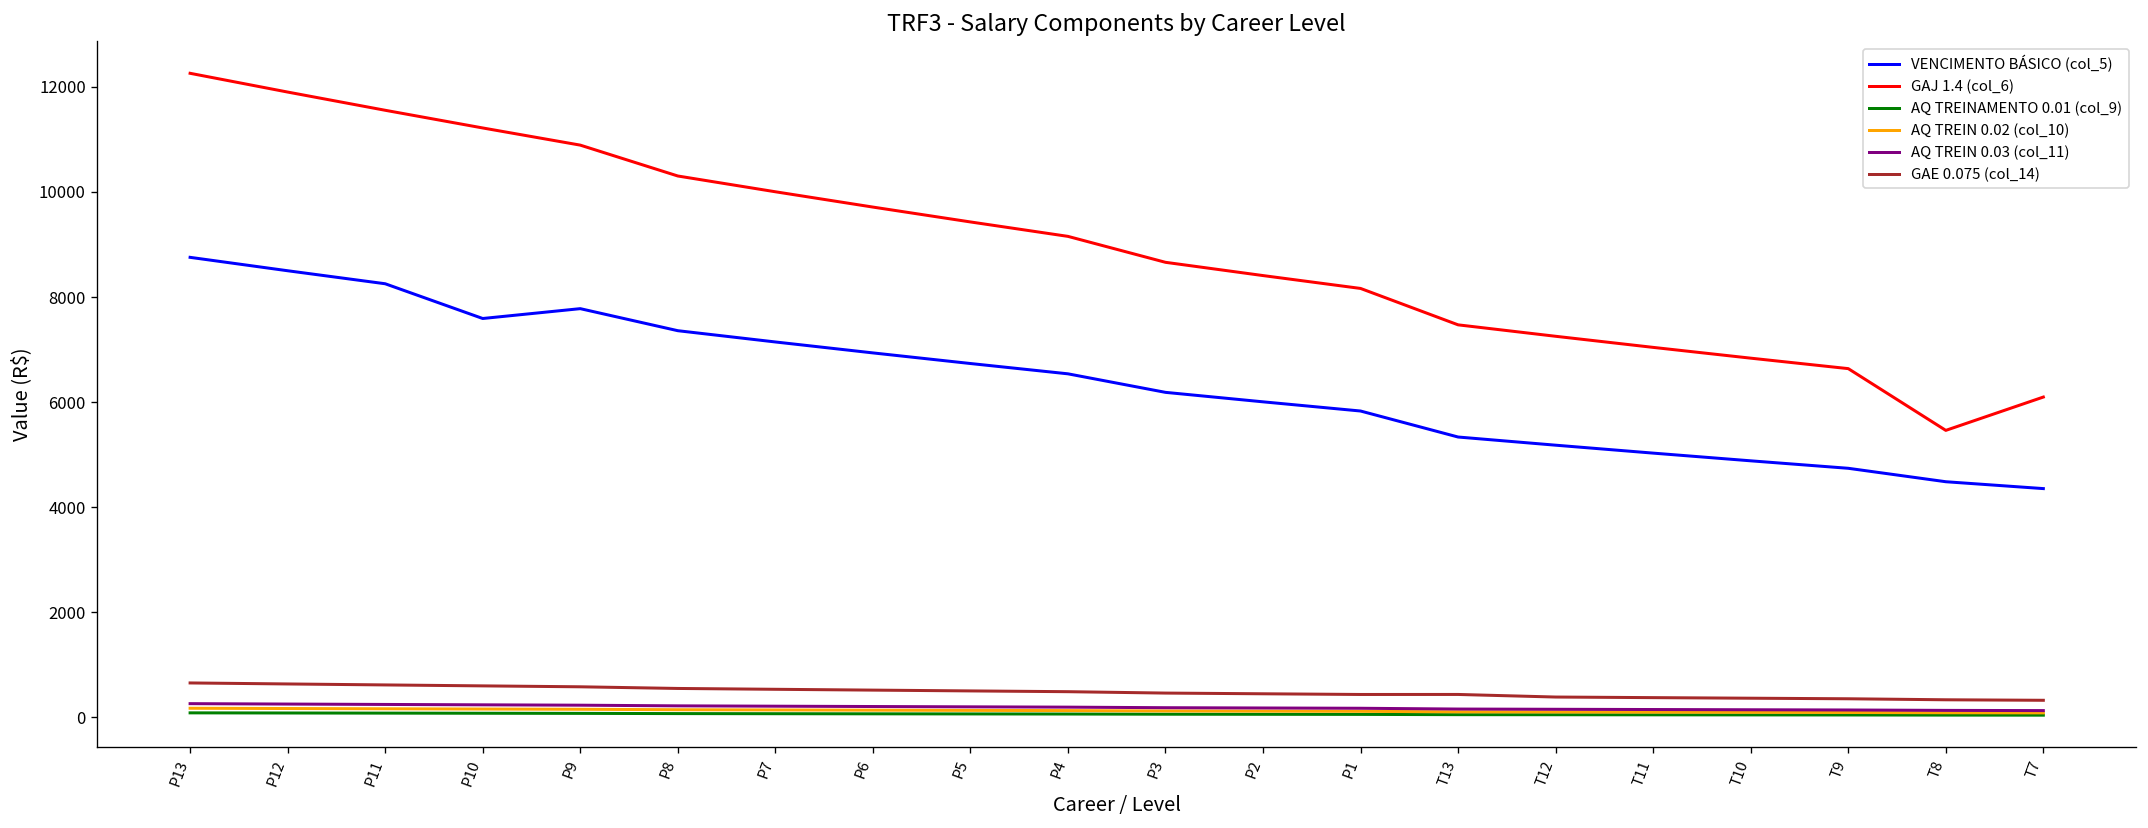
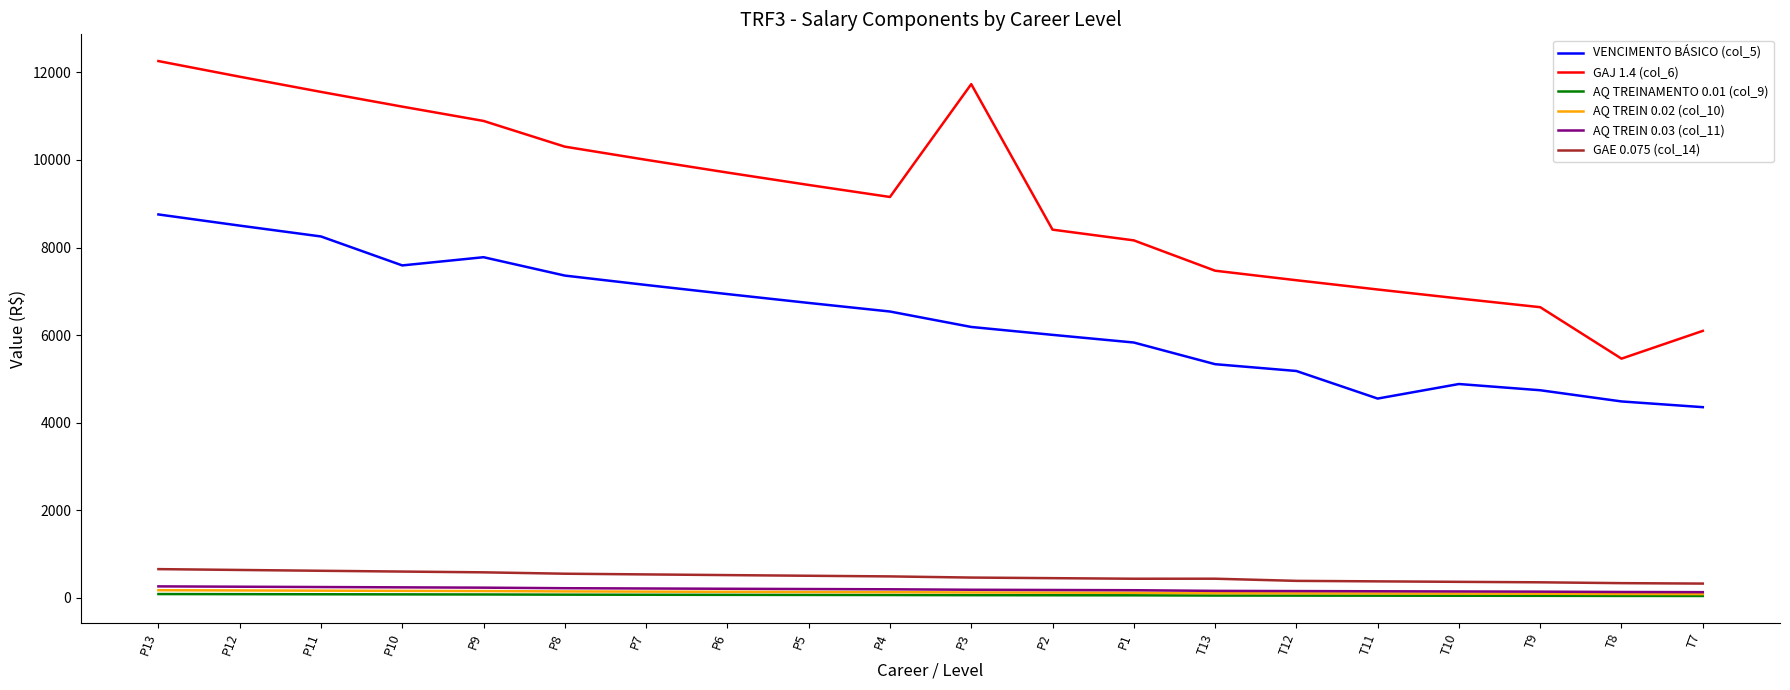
  {
    "VENCIMENTO BÁSICO (col_5)": {
      "P13": 8800,
      "P12": 8500,
      "P11": 8300,
      "P10": 7600,
      "P9": 7800,
      "P8": 7400,
      "P7": 7100,
      "P6": 6900,
      "P5": 6700,
      "P4": 6500,
      "P3": 6200,
      "P2": 6000,
      "P1": 5800,
      "T13": 5300,
      "T12": 5200,
-     "T11": 5000,
+     "T11": 4600,
      "T10": 4900,
      "T9": 4700,
      "T8": 4500,
      "T7": 4400
    },
    "GAJ 1.4 (col_6)": {
      "P13": 12300,
      "P12": 11900,
      "P11": 11600,
      "P10": 11200,
      "P9": 10900,
      "P8": 10300,
      "P7": 10000,
      "P6": 9700,
      "P5": 9400,
      "P4": 9200,
-     "P3": 8700,
+     "P3": 11700,
      "P2": 8400,
      "P1": 8200,
      "T13": 7500,
      "T12": 7300,
      "T11": 7000,
      "T10": 6800,
      "T9": 6600,
      "T8": 5500,
      "T7": 6100
    },
    "AQ TREINAMENTO 0.01 (col_9)": {
      "P13": 100,
      "P12": 100,
      "P11": 100,
      "P10": 100,
      "P9": 100,
      "P8": 100,
      "P7": 100,
      "P6": 100,
      "P5": 100,
      "P4": 100,
      "P3": 100,
      "P2": 100
    },
    "AQ TREIN 0.02 (col_10)": {
      "P13": 200,
      "P12": 200,
      "P11": 200,
      "P10": 200,
      "P9": 200,
      "P8": 100,
      "P7": 100,
      "P6": 100,
      "P5": 100,
      "P4": 100,
      "P3": 100,
      "P2": 100
    },
    "AQ TREIN 0.03 (col_11)": {
      "P13": 300,
      "P12": 300,
      "P11": 200,
      "P10": 200,
      "P9": 200,
      "P8": 200,
      "P7": 200,
      "P6": 200,
      "P5": 200,
      "P4": 200,
      "P3": 200,
      "P2": 200,
      "P1": 200
    },
    "GAE 0.075 (col_14)": {
      "P13": 700,
      "P12": 600,
      "P11": 600,
      "P10": 600,
      "P9": 600,
      "P8": 600,
      "P7": 500,
      "P6": 500,
      "P5": 500,
      "P4": 500,
      "P3": 500,
      "P2": 500,
      "P1": 400,
      "T13": 400,
      "T12": 400,
      "T11": 400,
      "T10": 400,
      "T9": 400,
      "T8": 300,
      "T7": 300
    }
  }
